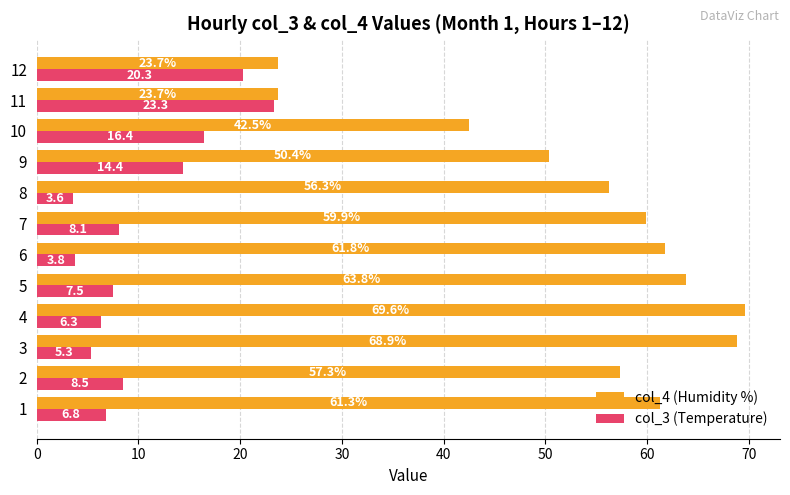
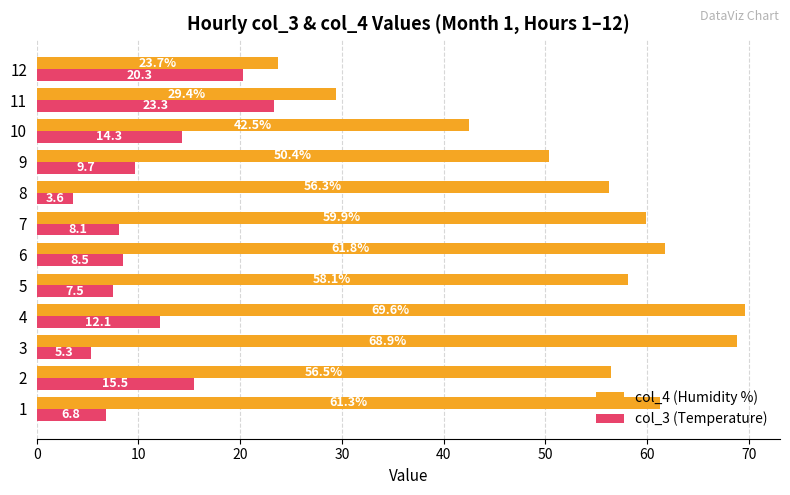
  {
    "col_4 (Humidity %)": {
      "12": "23.7%",
-     "11": "23.7%",
+     "11": "29.4%",
      "10": "42.5%",
      "9": "50.4%",
      "8": "56.3%",
      "7": "59.9%",
      "6": "61.8%",
-     "5": "63.8%",
+     "5": "58.1%",
      "4": "69.6%",
      "3": "68.9%",
-     "2": "57.3%",
+     "2": "56.5%",
      "1": "61.3%"
    },
    "col_3 (Temperature)": {
      "12": "20.3",
      "11": "23.3",
-     "10": "16.4",
-     "9": "14.4",
+     "10": "14.3",
+     "9": "9.7",
      "8": "3.6",
      "7": "8.1",
-     "6": "3.8",
+     "6": "8.5",
      "5": "7.5",
-     "4": "6.3",
+     "4": "12.1",
      "3": "5.3",
-     "2": "8.5",
+     "2": "15.5",
      "1": "6.8"
    }
  }
